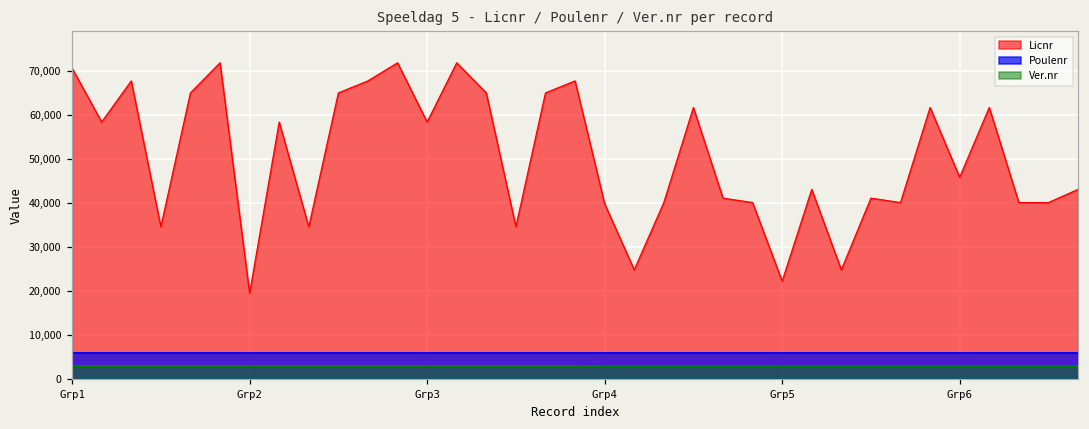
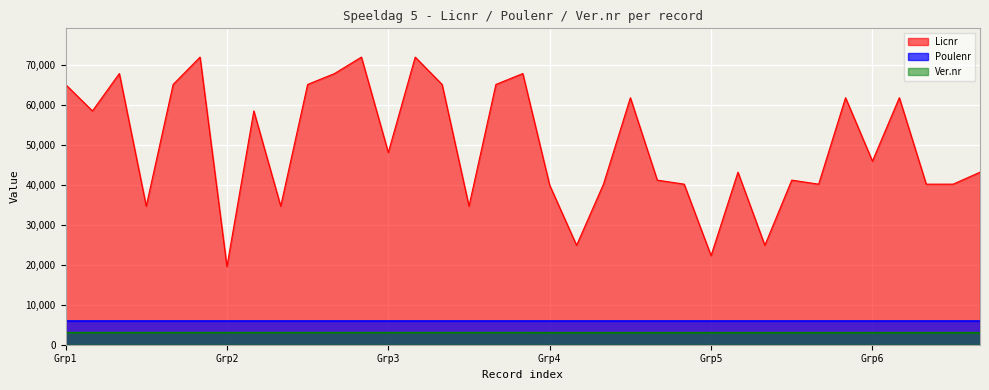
  {
    "Licnr": {
-     "Grp1": "71,000",
+     "Grp1": "65,000",
      "Grp2": "20,000",
-     "Grp3": "58,000",
+     "Grp3": "48,000",
      "Grp4": "40,000",
      "Grp5": "22,000",
      "Grp6": "46,000"
    },
    "Poulenr": {
      "Grp1": "6,000",
      "Grp2": "6,000",
      "Grp3": "6,000",
      "Grp4": "6,000",
      "Grp5": "6,000",
      "Grp6": "6,000"
    },
    "Ver.nr": {
      "Grp1": "3,000",
      "Grp2": "3,000",
      "Grp3": "3,000",
      "Grp4": "3,000",
      "Grp5": "3,000",
      "Grp6": "3,000"
    }
  }
